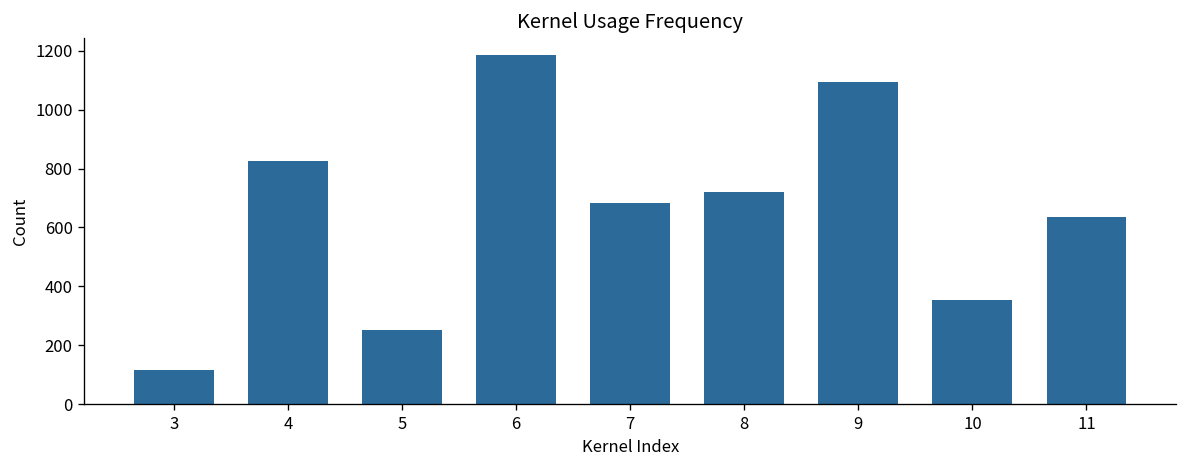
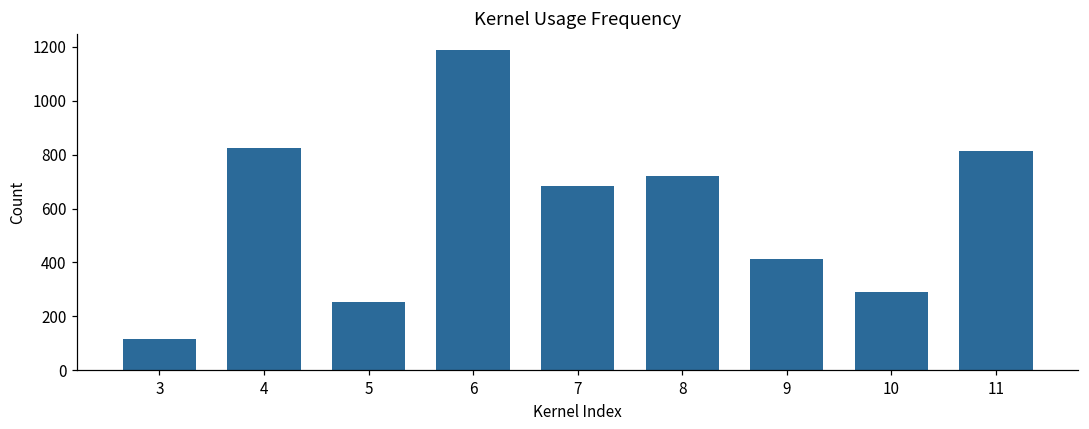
  {
    "3": 120,
    "4": 830,
    "5": 250,
    "6": 1190,
    "7": 680,
    "8": 720,
-   "9": 1100,
-   "10": 350,
-   "11": 630
+   "9": 410,
+   "10": 290,
+   "11": 810
  }
